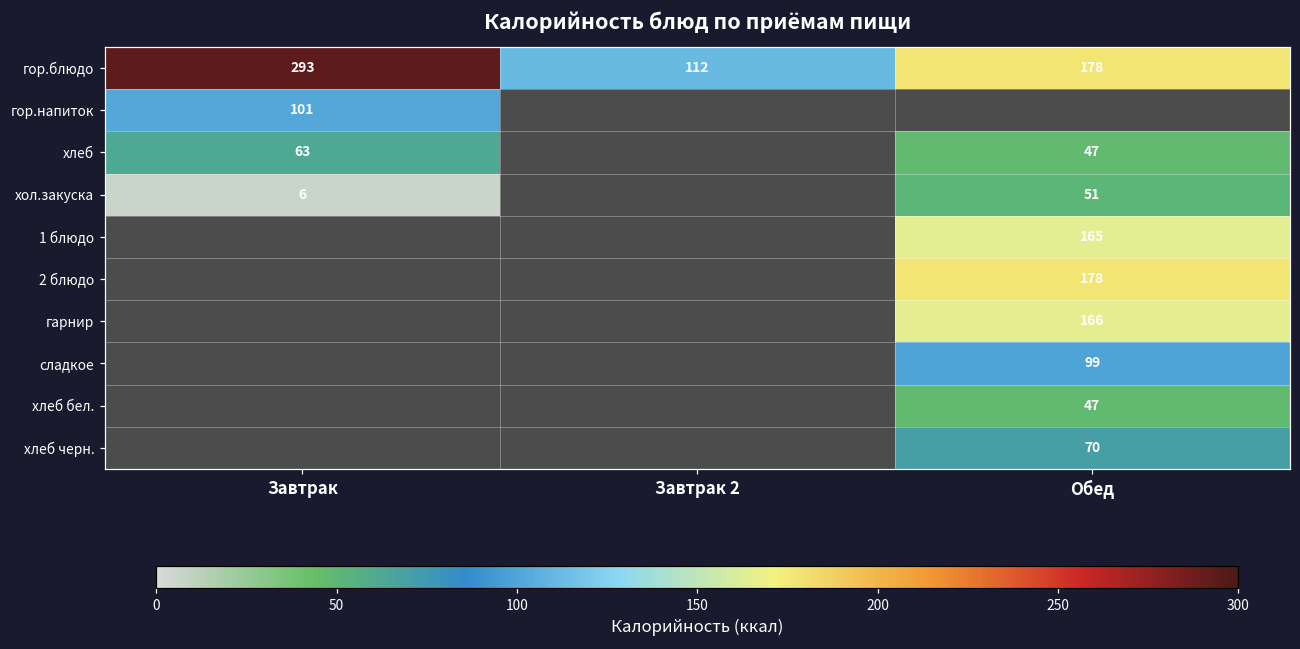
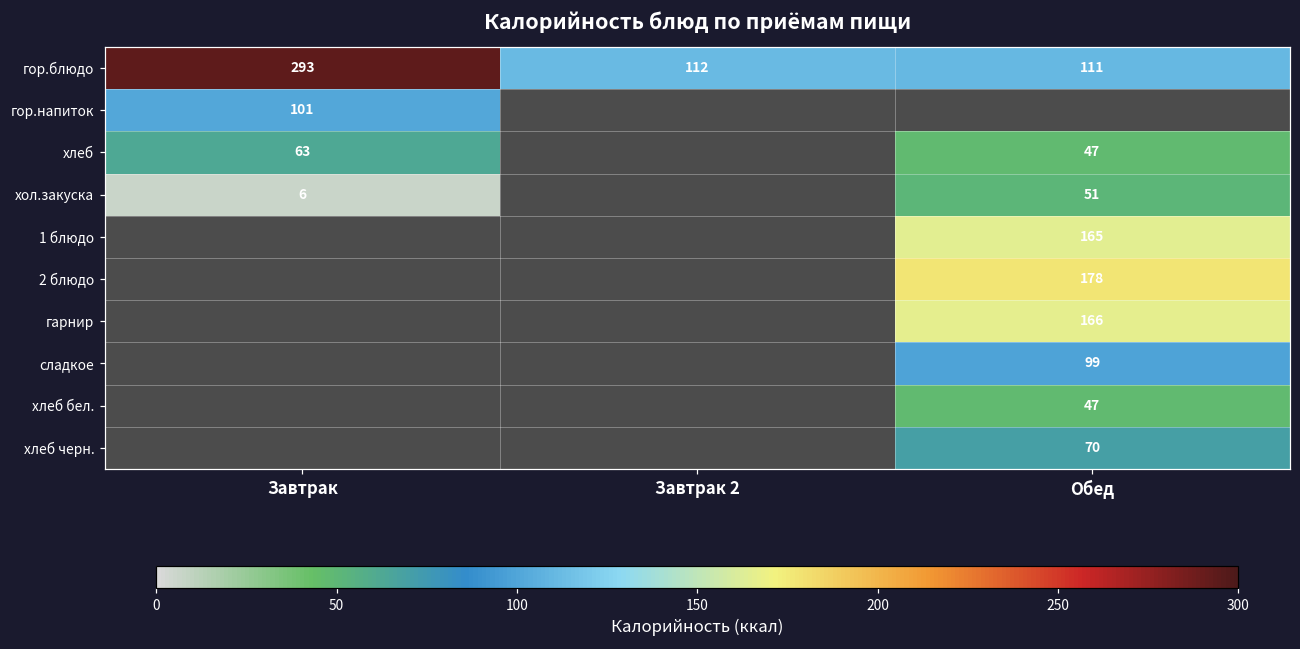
  {
    "гор.блюдо": {
      "Завтрак": 293,
      "Завтрак 2": 112,
-     "Обед": 178
+     "Обед": 111
    },
    "гор.напиток": {
      "Завтрак": 101
    },
    "хлеб": {
      "Завтрак": 63,
      "Обед": 47
    },
    "хол.закуска": {
      "Завтрак": 6,
      "Обед": 51
    },
    "1 блюдо": {
      "Обед": 165
    },
    "2 блюдо": {
      "Обед": 178
    },
    "гарнир": {
      "Обед": 166
    },
    "сладкое": {
      "Обед": 99
    },
    "хлеб бел.": {
      "Обед": 47
    },
    "хлеб черн.": {
      "Обед": 70
    }
  }
